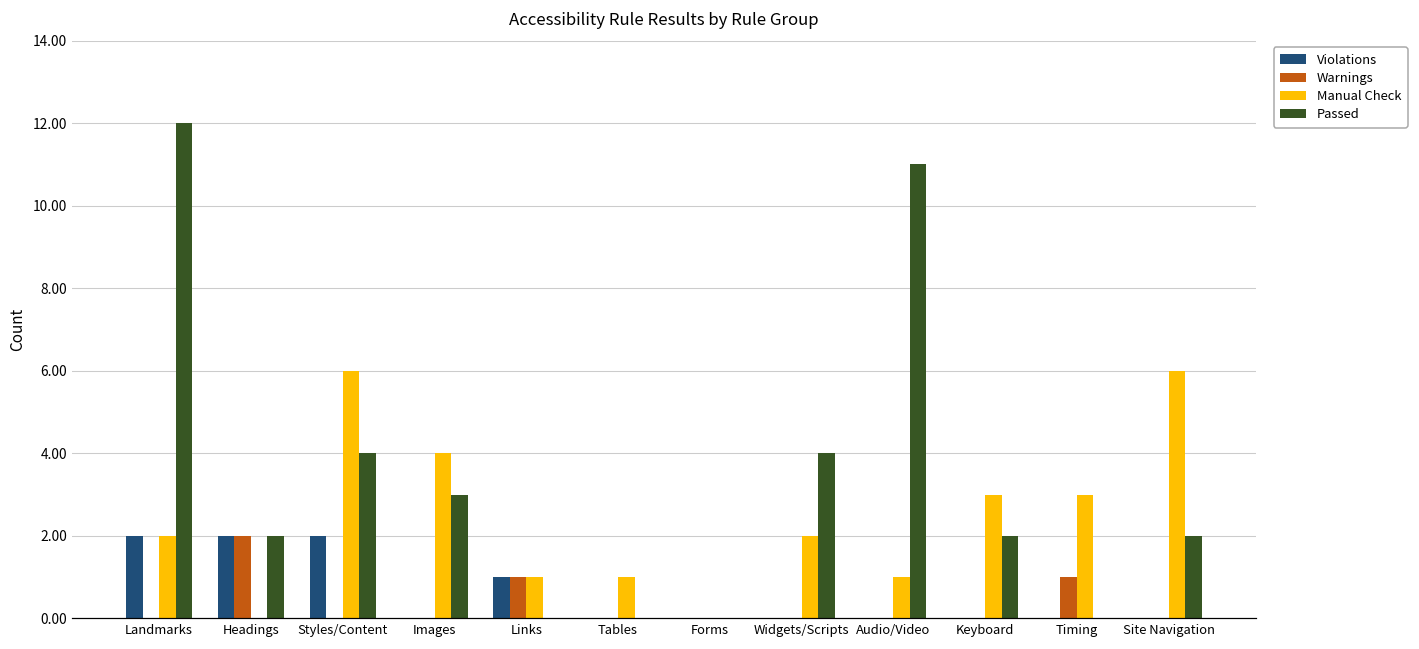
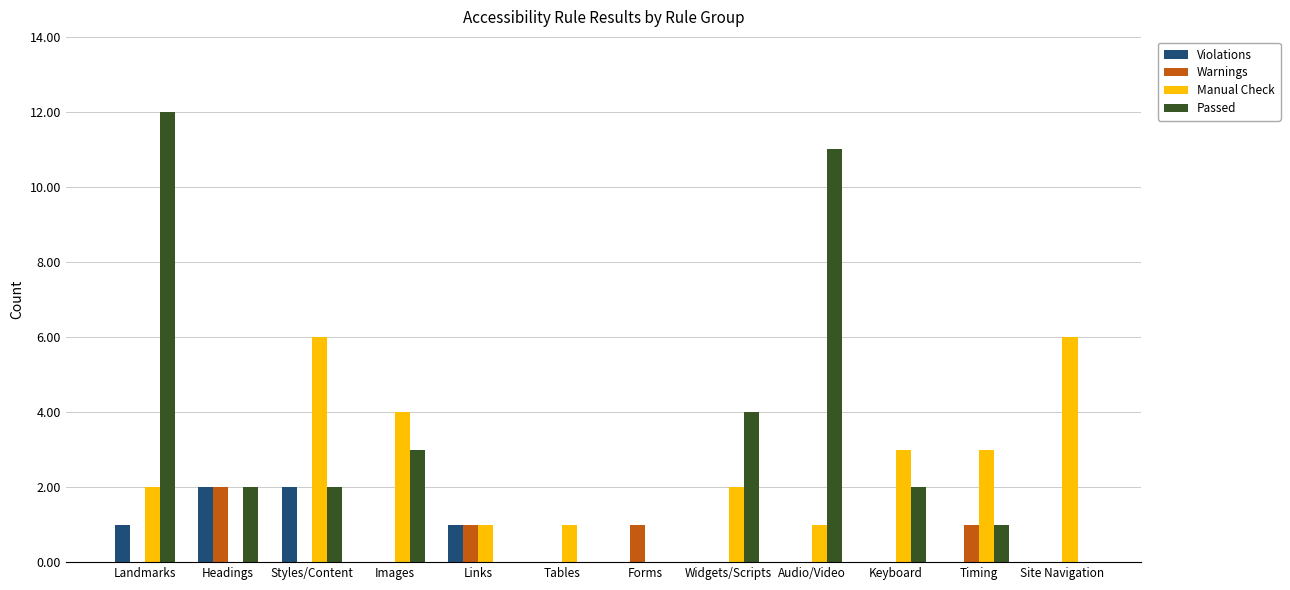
  {
    "Violations": {
-     "Landmarks": 2,
+     "Landmarks": 1,
      "Headings": 2,
      "Styles/Content": 2,
      "Images": 0,
      "Links": 1,
      "Tables": 0,
      "Forms": 0,
      "Widgets/Scripts": 0,
      "Audio/Video": 0,
      "Keyboard": 0,
      "Timing": 0,
      "Site Navigation": 0
    },
    "Warnings": {
      "Landmarks": 0,
      "Headings": 2,
      "Styles/Content": 0,
      "Images": 0,
      "Links": 1,
      "Tables": 0,
-     "Forms": 0,
+     "Forms": 1,
      "Widgets/Scripts": 0,
      "Audio/Video": 0,
      "Keyboard": 0,
      "Timing": 1,
      "Site Navigation": 0
    },
    "Manual Check": {
      "Landmarks": 2,
      "Headings": 0,
      "Styles/Content": 6,
      "Images": 4,
      "Links": 1,
      "Tables": 1,
      "Forms": 0,
      "Widgets/Scripts": 2,
      "Audio/Video": 1,
      "Keyboard": 3,
      "Timing": 3,
      "Site Navigation": 6
    },
    "Passed": {
      "Landmarks": 12,
      "Headings": 2,
-     "Styles/Content": 4,
+     "Styles/Content": 2,
      "Images": 3,
      "Links": 0,
      "Tables": 0,
      "Forms": 0,
      "Widgets/Scripts": 4,
      "Audio/Video": 11,
      "Keyboard": 2,
-     "Timing": 0,
-     "Site Navigation": 2
+     "Timing": 1,
+     "Site Navigation": 0
    }
  }
